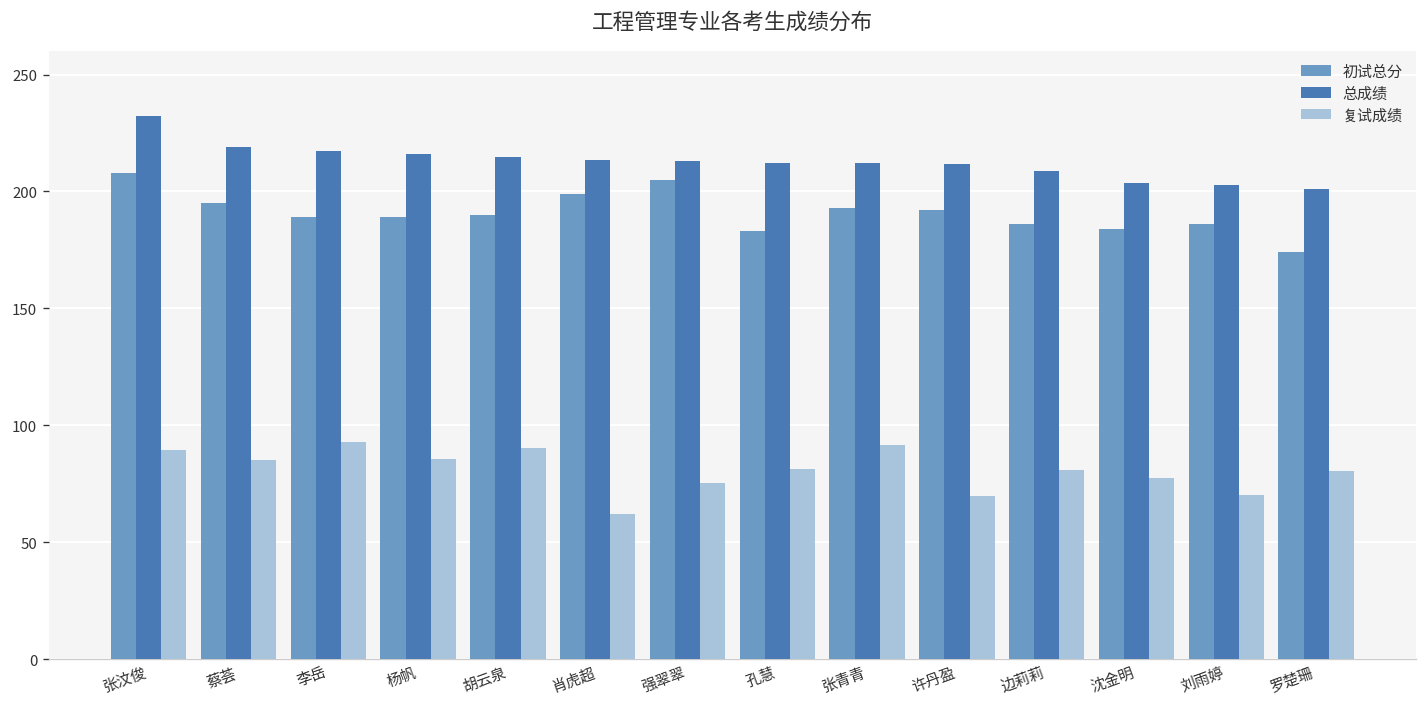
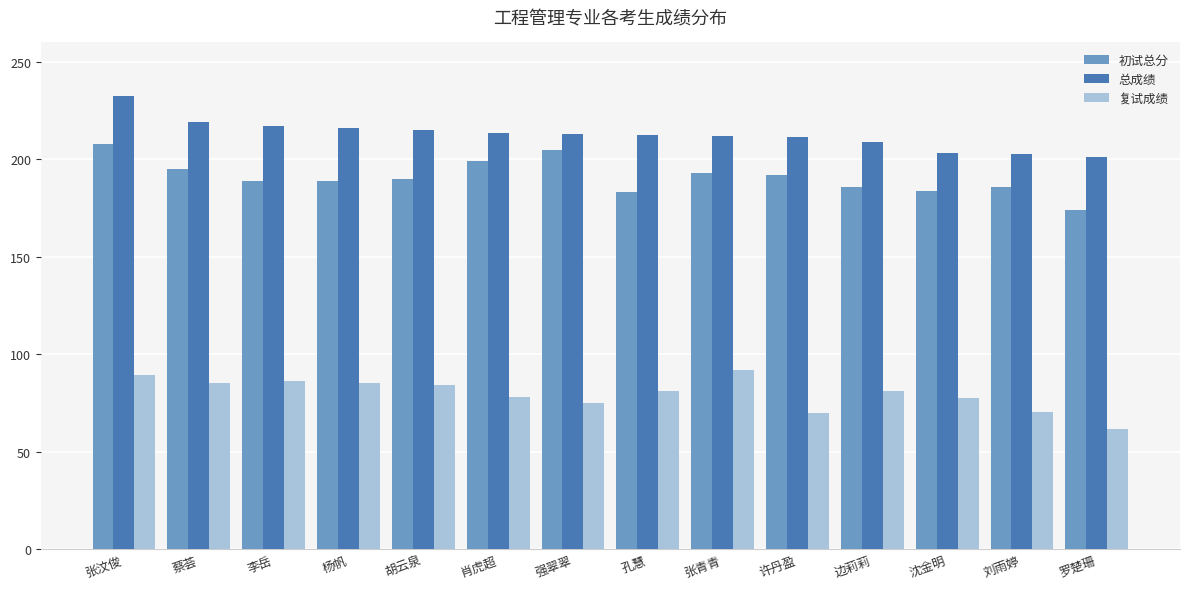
  {
    "复试成绩": {
      "张汶俊": 90,
      "蔡荟": 85,
-     "李岳": 93,
+     "李岳": 86,
      "杨帆": 85,
-     "胡云泉": 90,
-     "肖虎超": 62,
+     "胡云泉": 84,
+     "肖虎超": 78,
      "强翠翠": 75,
      "孔慧": 81,
      "张青青": 92,
      "许丹盈": 70,
      "边莉莉": 81,
      "沈金明": 78,
      "刘雨婷": 70,
-     "罗楚珊": 81
+     "罗楚珊": 62
    }
  }
